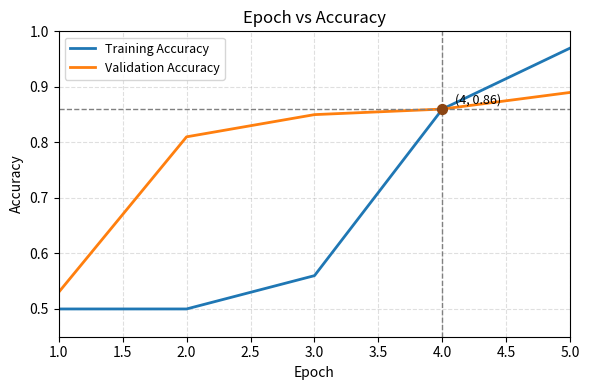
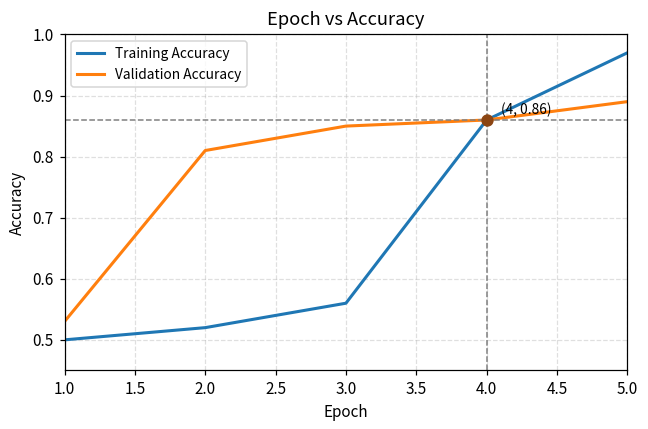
  {
    "Training Accuracy": {
      "1.0": 0.50,
-     "2.0": 0.50,
+     "2.0": 0.52,
      "3.0": 0.56,
      "5.0": 0.97
    },
    "Validation Accuracy": {
      "1.0": 0.53,
      "2.0": 0.81,
      "3.0": 0.85,
      "5.0": 0.89
    }
  }
